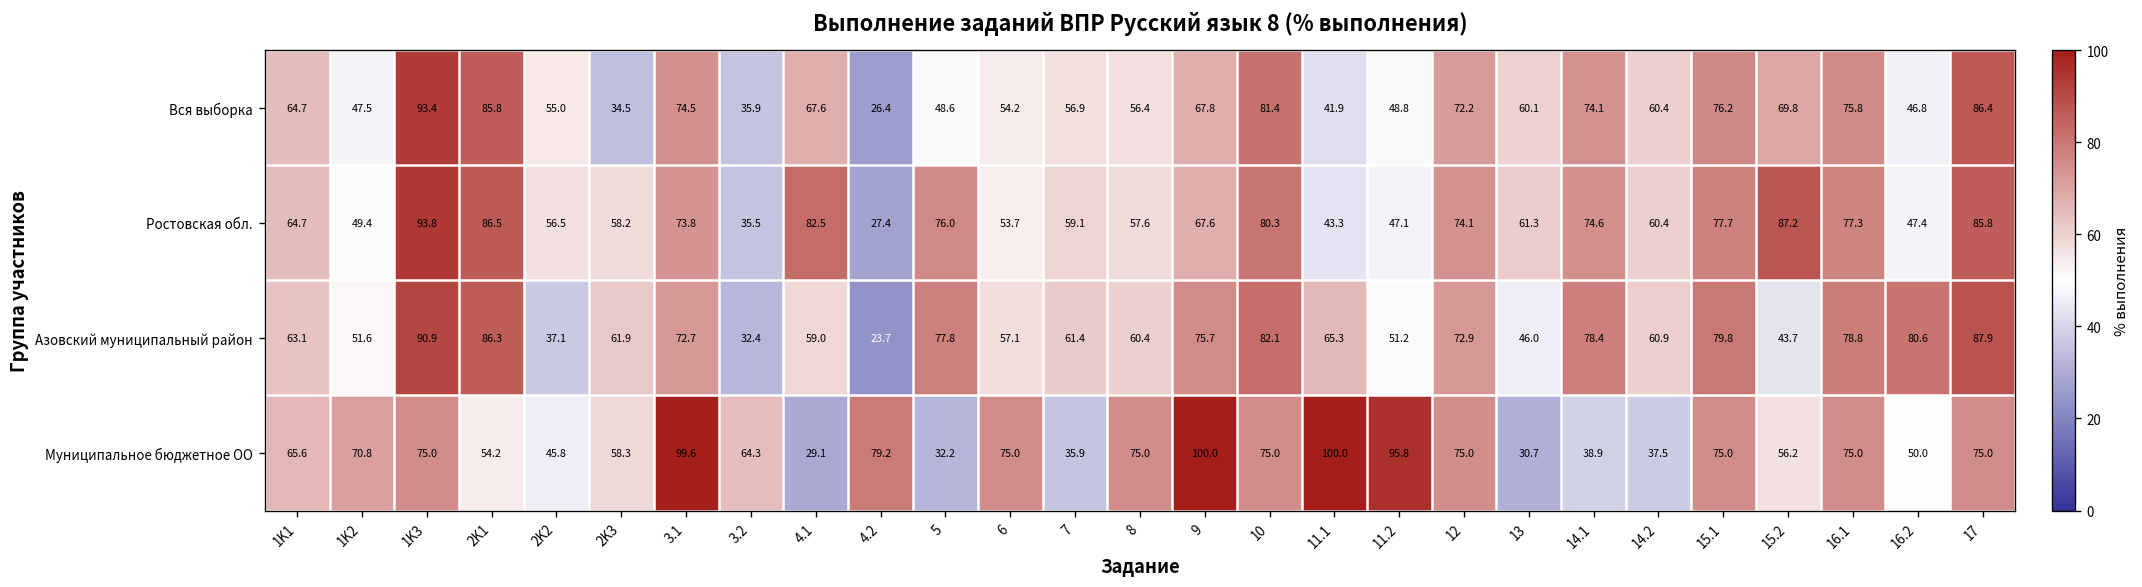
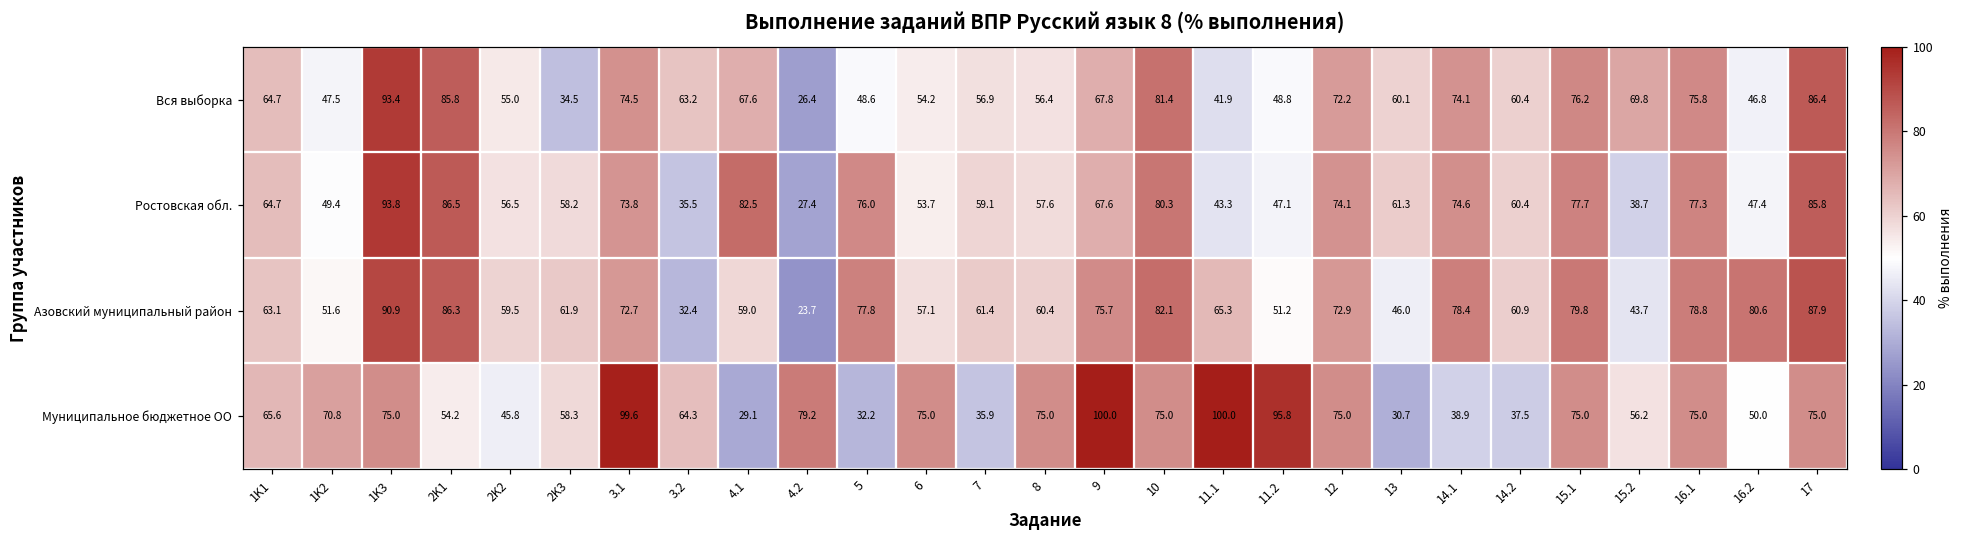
  {
    "Вся выборка": {
      "1K1": 64.7,
      "1K2": 47.5,
      "1K3": 93.4,
      "2K1": 85.8,
      "2K2": 55.0,
      "2K3": 34.5,
      "3.1": 74.5,
-     "3.2": 35.9,
+     "3.2": 63.2,
      "4.1": 67.6,
      "4.2": 26.4,
      "5": 48.6,
      "6": 54.2,
      "7": 56.9,
      "8": 56.4,
      "9": 67.8,
      "10": 81.4,
      "11.1": 41.9,
      "11.2": 48.8,
      "12": 72.2,
      "13": 60.1,
      "14.1": 74.1,
      "14.2": 60.4,
      "15.1": 76.2,
      "15.2": 69.8,
      "16.1": 75.8,
      "16.2": 46.8,
      "17": 86.4
    },
    "Ростовская обл.": {
      "1K1": 64.7,
      "1K2": 49.4,
      "1K3": 93.8,
      "2K1": 86.5,
      "2K2": 56.5,
      "2K3": 58.2,
      "3.1": 73.8,
      "3.2": 35.5,
      "4.1": 82.5,
      "4.2": 27.4,
      "5": 76.0,
      "6": 53.7,
      "7": 59.1,
      "8": 57.6,
      "9": 67.6,
      "10": 80.3,
      "11.1": 43.3,
      "11.2": 47.1,
      "12": 74.1,
      "13": 61.3,
      "14.1": 74.6,
      "14.2": 60.4,
      "15.1": 77.7,
-     "15.2": 87.2,
+     "15.2": 38.7,
      "16.1": 77.3,
      "16.2": 47.4,
      "17": 85.8
    },
    "Азовский муниципальный район": {
      "1K1": 63.1,
      "1K2": 51.6,
      "1K3": 90.9,
      "2K1": 86.3,
-     "2K2": 37.1,
+     "2K2": 59.5,
      "2K3": 61.9,
      "3.1": 72.7,
      "3.2": 32.4,
      "4.1": 59.0,
      "4.2": 23.7,
      "5": 77.8,
      "6": 57.1,
      "7": 61.4,
      "8": 60.4,
      "9": 75.7,
      "10": 82.1,
      "11.1": 65.3,
      "11.2": 51.2,
      "12": 72.9,
      "13": 46.0,
      "14.1": 78.4,
      "14.2": 60.9,
      "15.1": 79.8,
      "15.2": 43.7,
      "16.1": 78.8,
      "16.2": 80.6,
      "17": 87.9
    },
    "Муниципальное бюджетное ОО": {
      "1K1": 65.6,
      "1K2": 70.8,
      "1K3": 75.0,
      "2K1": 54.2,
      "2K2": 45.8,
      "2K3": 58.3,
      "3.1": 99.6,
      "3.2": 64.3,
      "4.1": 29.1,
      "4.2": 79.2,
      "5": 32.2,
      "6": 75.0,
      "7": 35.9,
      "8": 75.0,
      "9": 100.0,
      "10": 75.0,
      "11.1": 100.0,
      "11.2": 95.8,
      "12": 75.0,
      "13": 30.7,
      "14.1": 38.9,
      "14.2": 37.5,
      "15.1": 75.0,
      "15.2": 56.2,
      "16.1": 75.0,
      "16.2": 50.0,
      "17": 75.0
    }
  }
